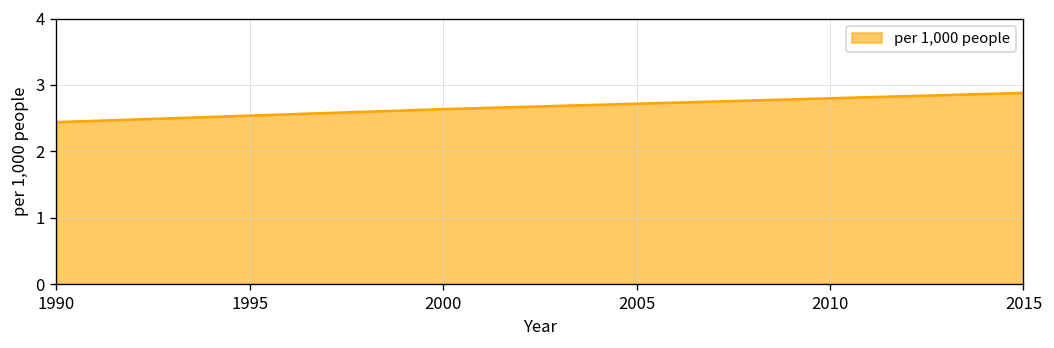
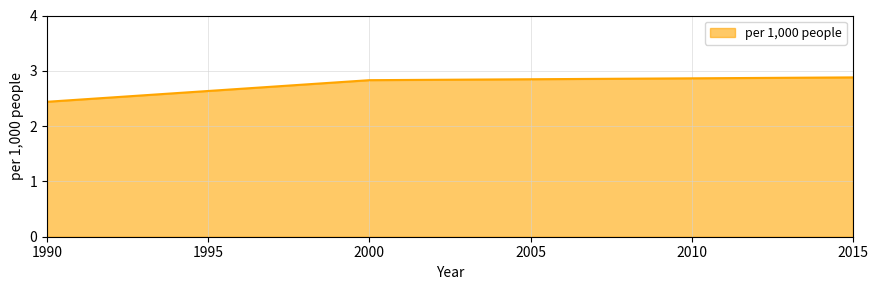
  {
    "1990": 2.4,
-   "2000": 2.6,
+   "2000": 2.8,
    "2015": 2.9
  }
